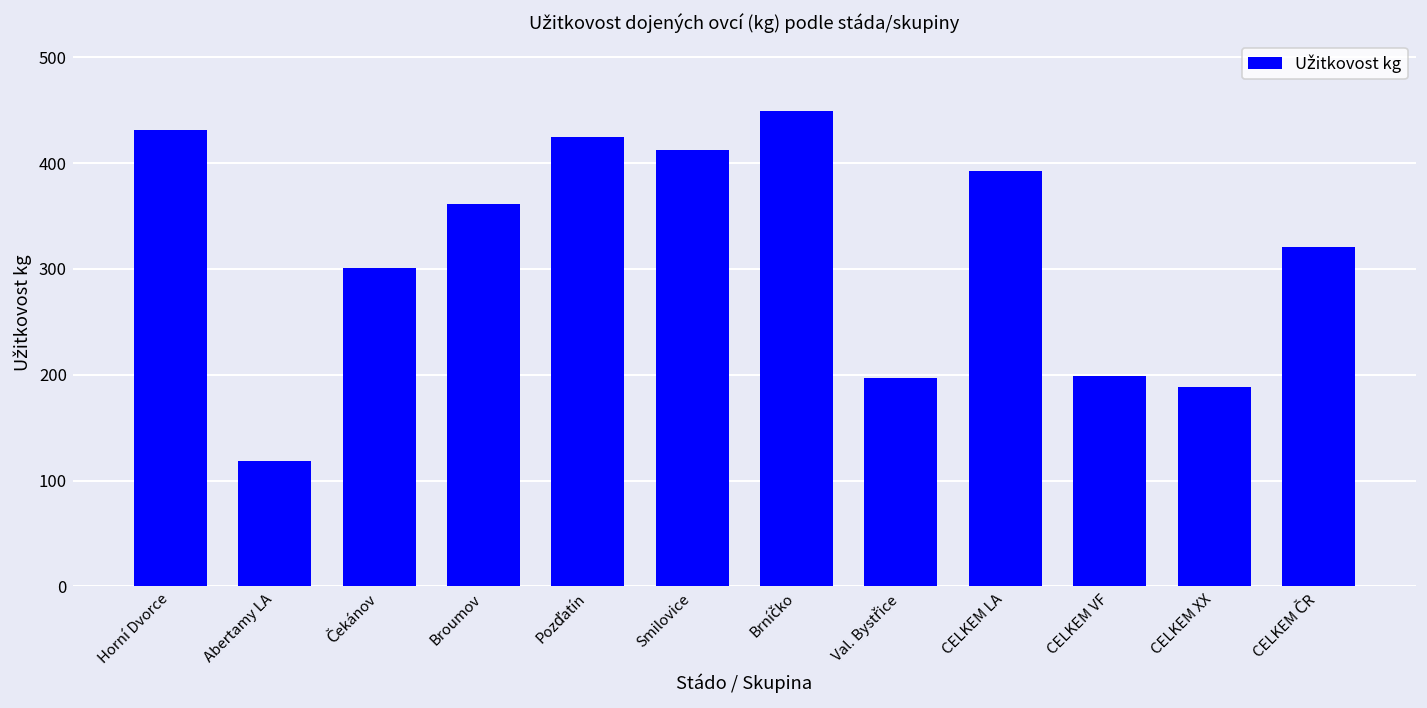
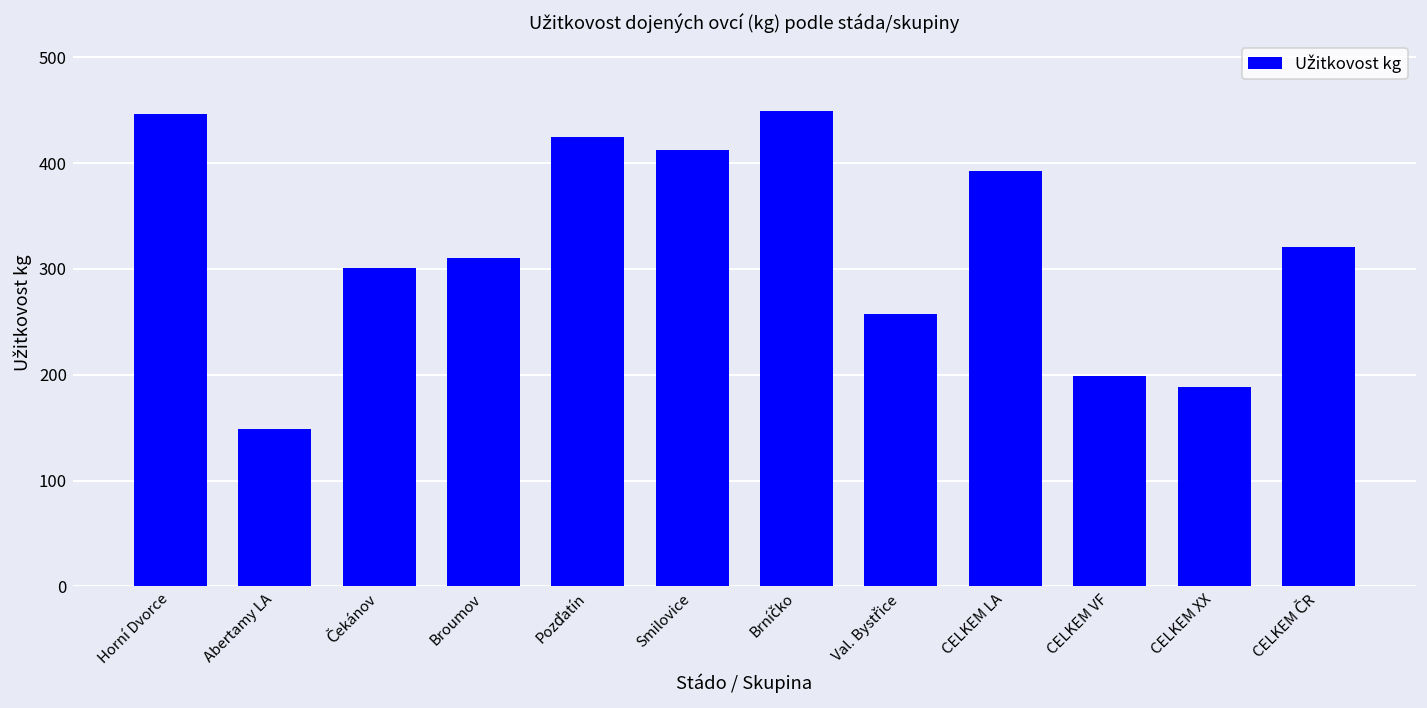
  {
-   "Horní Dvorce": 430,
-   "Abertamy LA": 120,
+   "Horní Dvorce": 450,
+   "Abertamy LA": 150,
    "Čekánov": 300,
-   "Broumov": 360,
+   "Broumov": 310,
    "Pozďatín": 420,
    "Smilovice": 410,
    "Brníčko": 450,
-   "Val. Bystřice": 200,
+   "Val. Bystřice": 260,
    "CELKEM LA": 390,
    "CELKEM VF": 200,
    "CELKEM XX": 190,
    "CELKEM ČR": 320
  }
